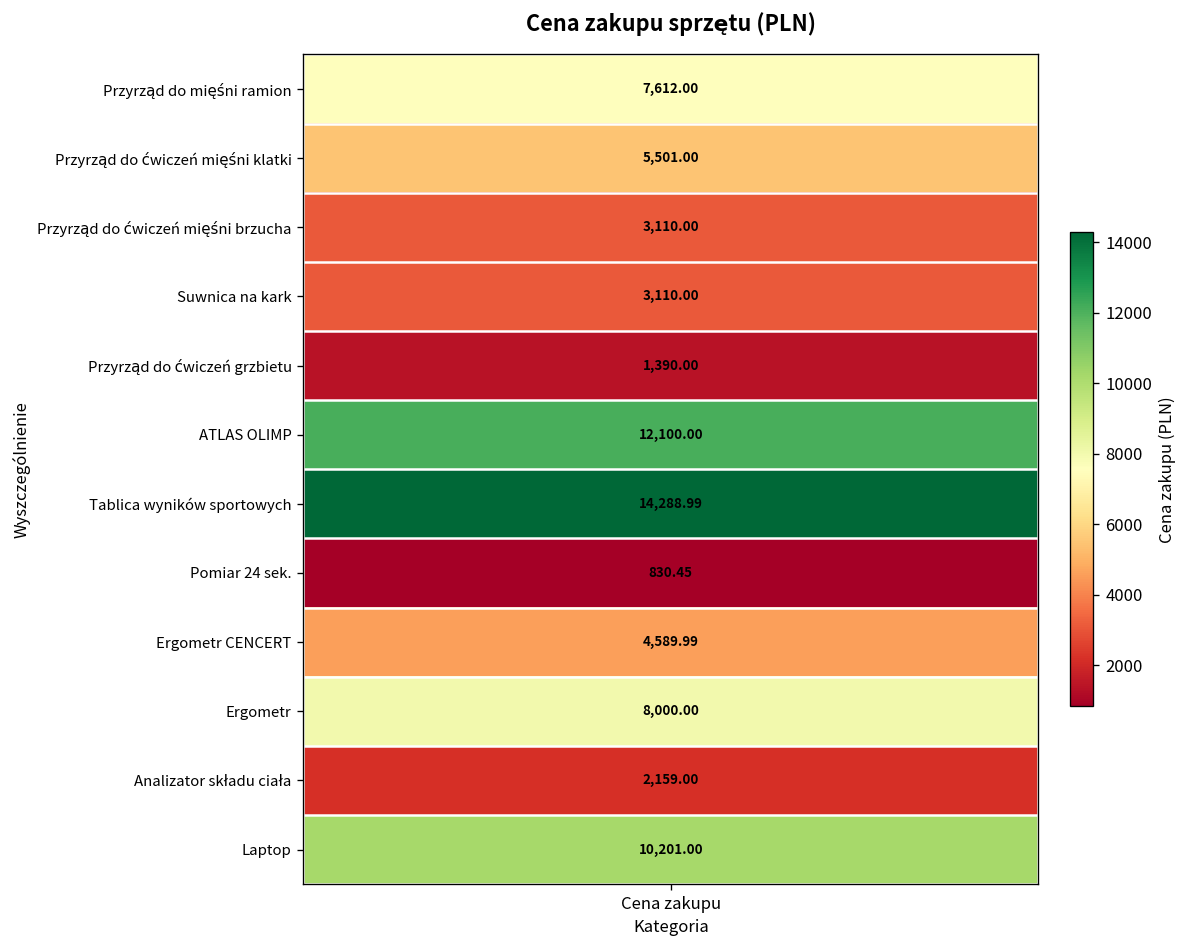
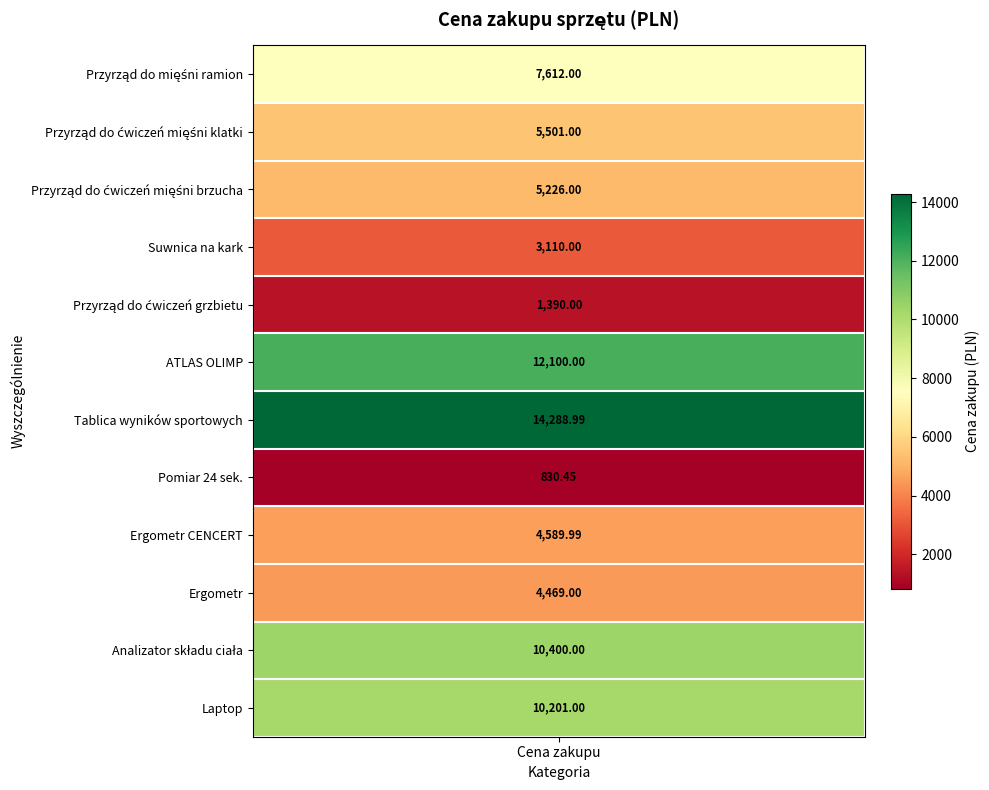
  {
    "Przyrząd do mięśni ramion": {
      "Cena zakupu": "7,612.00"
    },
    "Przyrząd do ćwiczeń mięśni klatki": {
      "Cena zakupu": "5,501.00"
    },
    "Przyrząd do ćwiczeń mięśni brzucha": {
-     "Cena zakupu": "3,110.00"
+     "Cena zakupu": "5,226.00"
    },
    "Suwnica na kark": {
      "Cena zakupu": "3,110.00"
    },
    "Przyrząd do ćwiczeń grzbietu": {
      "Cena zakupu": "1,390.00"
    },
    "ATLAS OLIMP": {
      "Cena zakupu": "12,100.00"
    },
    "Tablica wyników sportowych": {
      "Cena zakupu": "14,288.99"
    },
    "Pomiar 24 sek.": {
      "Cena zakupu": "830.45"
    },
    "Ergometr CENCERT": {
      "Cena zakupu": "4,589.99"
    },
    "Ergometr": {
-     "Cena zakupu": "8,000.00"
+     "Cena zakupu": "4,469.00"
    },
    "Analizator składu ciała": {
-     "Cena zakupu": "2,159.00"
+     "Cena zakupu": "10,400.00"
    },
    "Laptop": {
      "Cena zakupu": "10,201.00"
    }
  }
